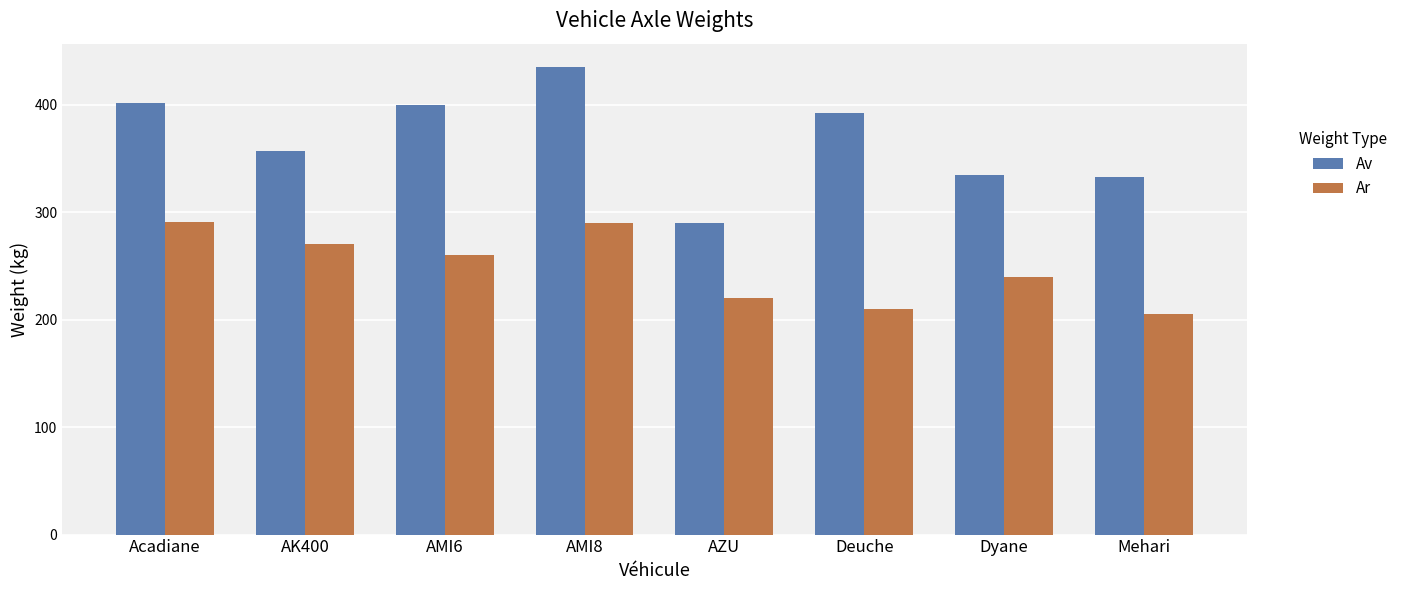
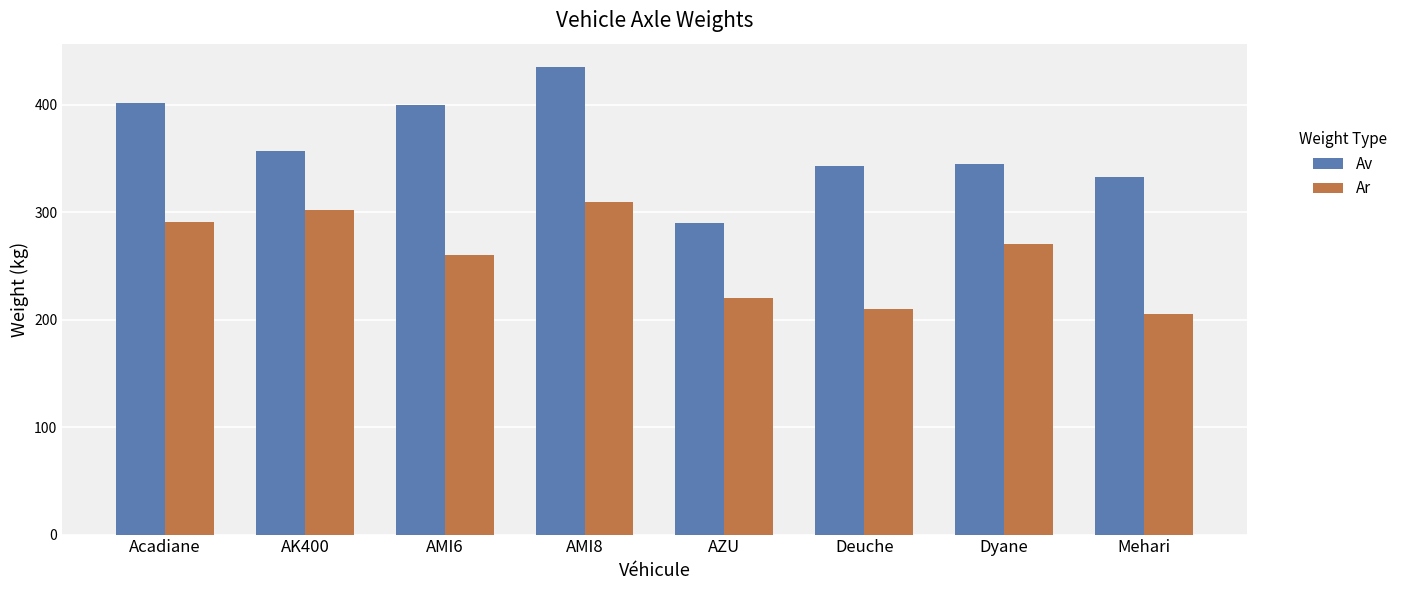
  {
    "Av": {
      "Acadiane": 402,
      "AK400": 357,
      "AMI6": 400,
      "AMI8": 435,
      "AZU": 290,
-     "Deuche": 392,
-     "Dyane": 335,
+     "Deuche": 343,
+     "Dyane": 345,
      "Mehari": 333
    },
    "Ar": {
      "Acadiane": 291,
-     "AK400": 270,
+     "AK400": 302,
      "AMI6": 260,
-     "AMI8": 290,
+     "AMI8": 309,
      "AZU": 220,
      "Deuche": 210,
-     "Dyane": 240,
+     "Dyane": 270,
      "Mehari": 205
    }
  }
